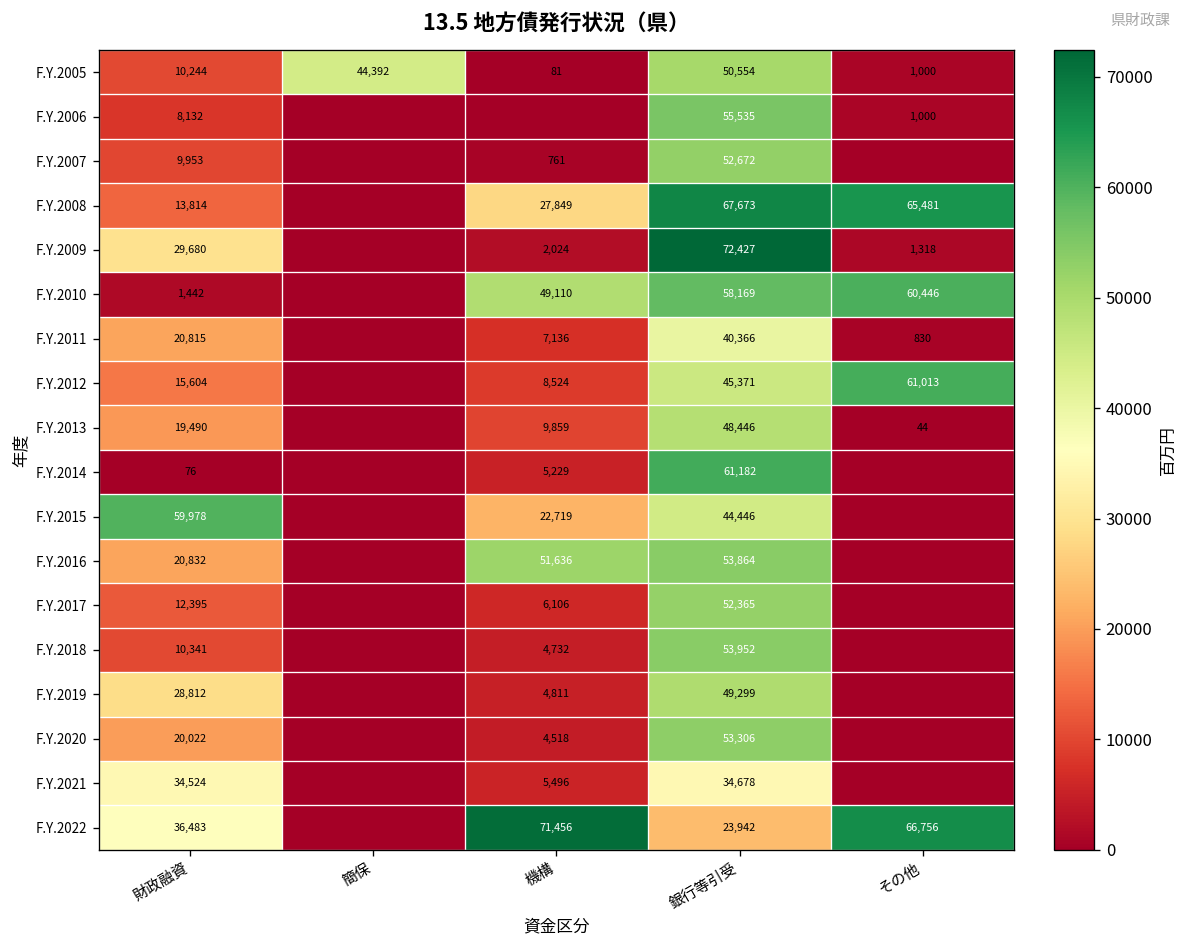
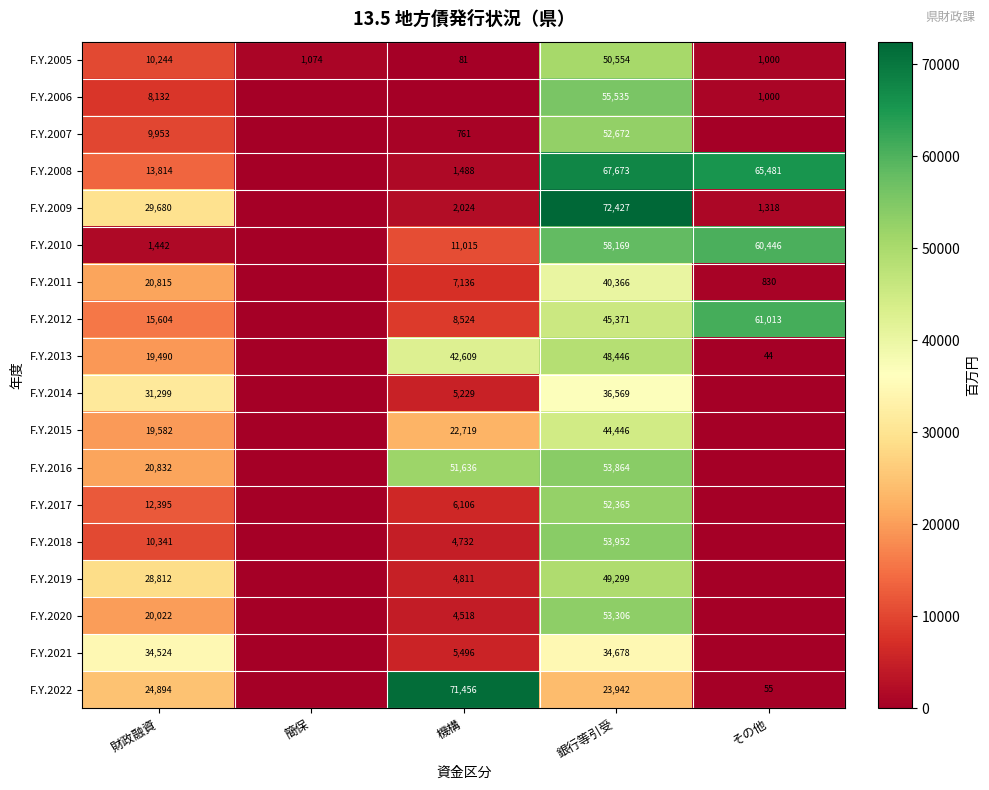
  {
    "F.Y.2005": {
      "財政融資": "10,244",
-     "簡保": "44,392",
+     "簡保": "1,074",
      "機構": "81",
      "銀行等引受": "50,554",
      "その他": "1,000"
    },
    "F.Y.2006": {
      "財政融資": "8,132",
      "銀行等引受": "55,535",
      "その他": "1,000"
    },
    "F.Y.2007": {
      "財政融資": "9,953",
      "機構": "761",
      "銀行等引受": "52,672"
    },
    "F.Y.2008": {
      "財政融資": "13,814",
-     "機構": "27,849",
+     "機構": "1,488",
      "銀行等引受": "67,673",
      "その他": "65,481"
    },
    "F.Y.2009": {
      "財政融資": "29,680",
      "機構": "2,024",
      "銀行等引受": "72,427",
      "その他": "1,318"
    },
    "F.Y.2010": {
      "財政融資": "1,442",
-     "機構": "49,110",
+     "機構": "11,015",
      "銀行等引受": "58,169",
      "その他": "60,446"
    },
    "F.Y.2011": {
      "財政融資": "20,815",
      "機構": "7,136",
      "銀行等引受": "40,366",
      "その他": "830"
    },
    "F.Y.2012": {
      "財政融資": "15,604",
      "機構": "8,524",
      "銀行等引受": "45,371",
      "その他": "61,013"
    },
    "F.Y.2013": {
      "財政融資": "19,490",
-     "機構": "9,859",
+     "機構": "42,609",
      "銀行等引受": "48,446",
      "その他": "44"
    },
    "F.Y.2014": {
-     "財政融資": "76",
+     "財政融資": "31,299",
      "機構": "5,229",
-     "銀行等引受": "61,182"
+     "銀行等引受": "36,569"
    },
    "F.Y.2015": {
-     "財政融資": "59,978",
+     "財政融資": "19,582",
      "機構": "22,719",
      "銀行等引受": "44,446"
    },
    "F.Y.2016": {
      "財政融資": "20,832",
      "機構": "51,636",
      "銀行等引受": "53,864"
    },
    "F.Y.2017": {
      "財政融資": "12,395",
      "機構": "6,106",
      "銀行等引受": "52,365"
    },
    "F.Y.2018": {
      "財政融資": "10,341",
      "機構": "4,732",
      "銀行等引受": "53,952"
    },
    "F.Y.2019": {
      "財政融資": "28,812",
      "機構": "4,811",
      "銀行等引受": "49,299"
    },
    "F.Y.2020": {
      "財政融資": "20,022",
      "機構": "4,518",
      "銀行等引受": "53,306"
    },
    "F.Y.2021": {
      "財政融資": "34,524",
      "機構": "5,496",
      "銀行等引受": "34,678"
    },
    "F.Y.2022": {
-     "財政融資": "36,483",
+     "財政融資": "24,894",
      "機構": "71,456",
      "銀行等引受": "23,942",
-     "その他": "66,756"
+     "その他": "55"
    }
  }
